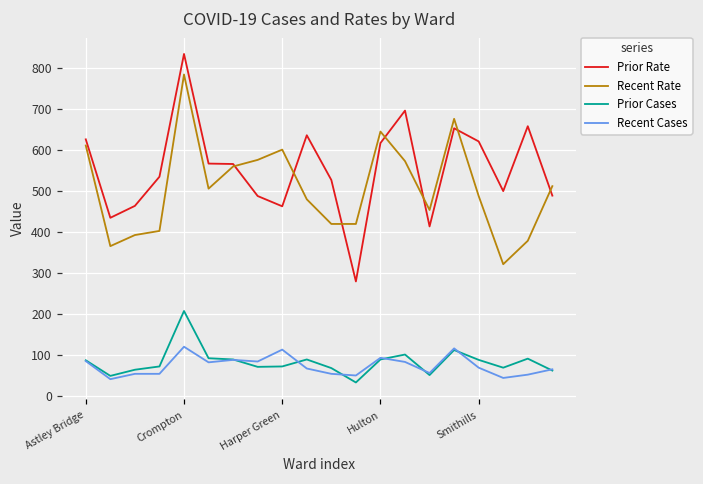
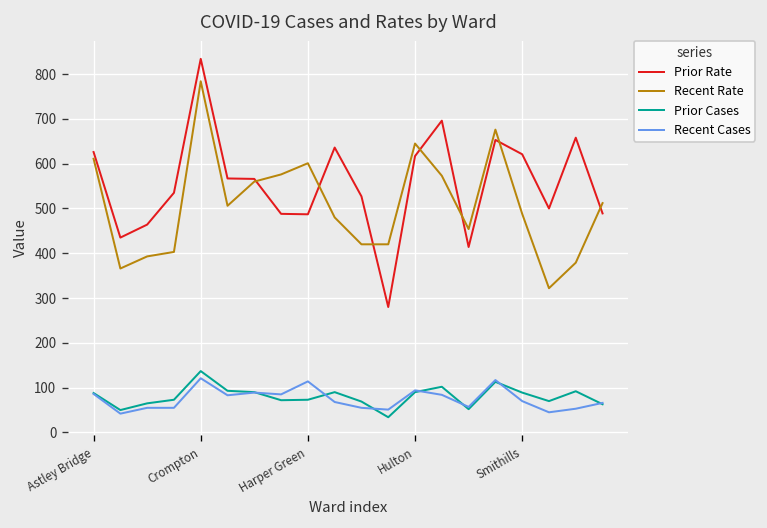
  {
    "Prior Rate": {
      "Astley Bridge": 630,
      "Crompton": 830,
-     "Harper Green": 460,
+     "Harper Green": 490,
      "Hulton": 620,
      "Smithills": 620
    },
    "Recent Rate": {
      "Astley Bridge": 610,
      "Crompton": 780,
      "Harper Green": 600,
      "Hulton": 650,
      "Smithills": 490
    },
    "Prior Cases": {
-     "Crompton": 210,
+     "Crompton": 140,
      "Harper Green": 70,
      "Smithills": 90
    },
    "Recent Cases": {
      "Crompton": 120,
      "Harper Green": 110,
      "Smithills": 70
    }
  }
